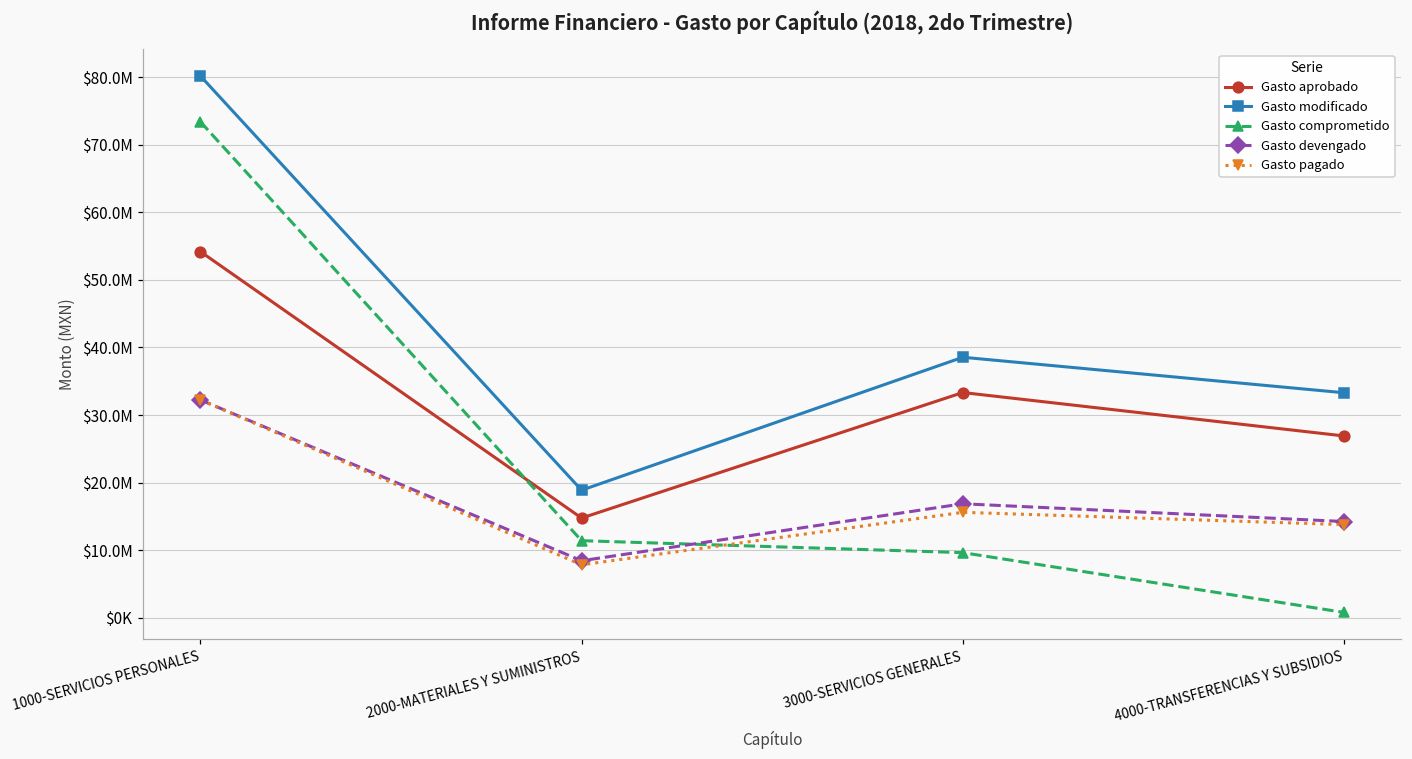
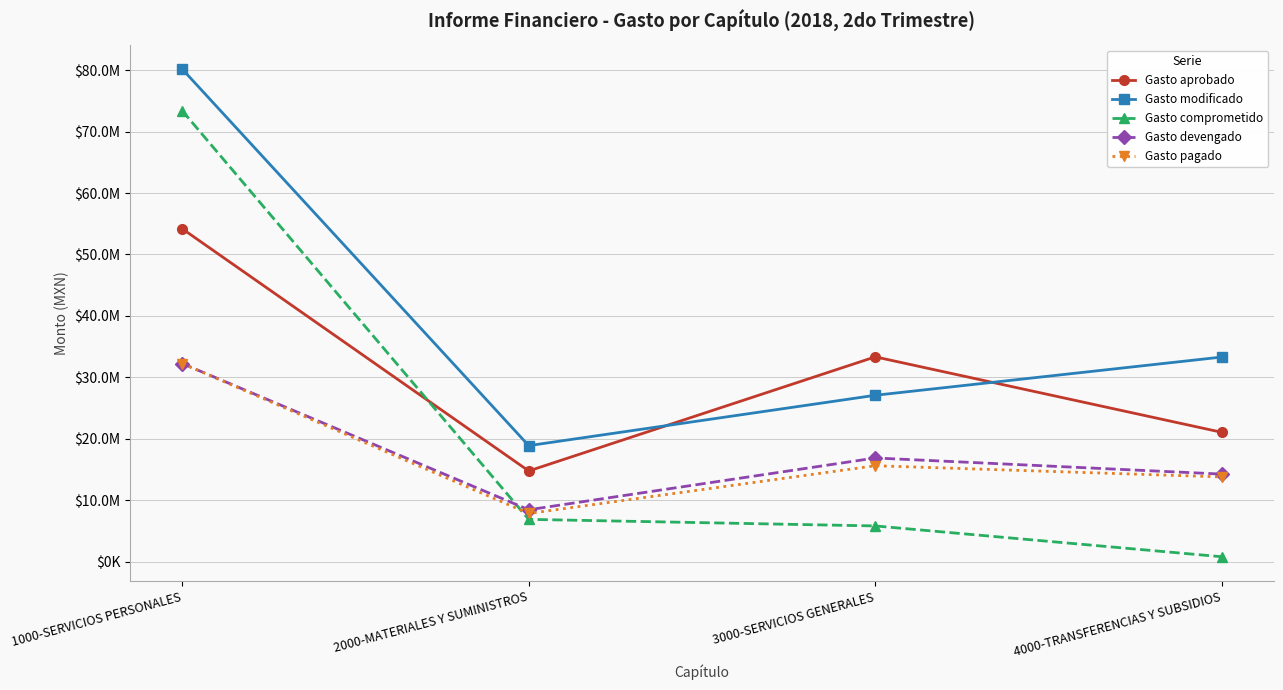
  {
    "Gasto aprobado": {
      "1000-SERVICIOS PERSONALES": "$54000000",
      "2000-MATERIALES Y SUMINISTROS": "$15000000",
      "3000-SERVICIOS GENERALES": "$33000000",
-     "4000-TRANSFERENCIAS Y SUBSIDIOS": "$27000000"
+     "4000-TRANSFERENCIAS Y SUBSIDIOS": "$21000000"
    },
    "Gasto modificado": {
      "1000-SERVICIOS PERSONALES": "$80000000",
      "2000-MATERIALES Y SUMINISTROS": "$19000000",
-     "3000-SERVICIOS GENERALES": "$39000000",
+     "3000-SERVICIOS GENERALES": "$27000000",
      "4000-TRANSFERENCIAS Y SUBSIDIOS": "$33000000"
    },
    "Gasto comprometido": {
      "1000-SERVICIOS PERSONALES": "$73000000",
-     "2000-MATERIALES Y SUMINISTROS": "$11000000",
-     "3000-SERVICIOS GENERALES": "$10000000",
+     "2000-MATERIALES Y SUMINISTROS": "$7000000",
+     "3000-SERVICIOS GENERALES": "$6000000",
      "4000-TRANSFERENCIAS Y SUBSIDIOS": "$1000000"
    },
    "Gasto devengado": {
      "2000-MATERIALES Y SUMINISTROS": "$8000000",
      "3000-SERVICIOS GENERALES": "$17000000",
      "4000-TRANSFERENCIAS Y SUBSIDIOS": "$14000000"
    },
    "Gasto pagado": {
      "2000-MATERIALES Y SUMINISTROS": "$8000000",
      "3000-SERVICIOS GENERALES": "$16000000",
      "4000-TRANSFERENCIAS Y SUBSIDIOS": "$14000000"
    }
  }
